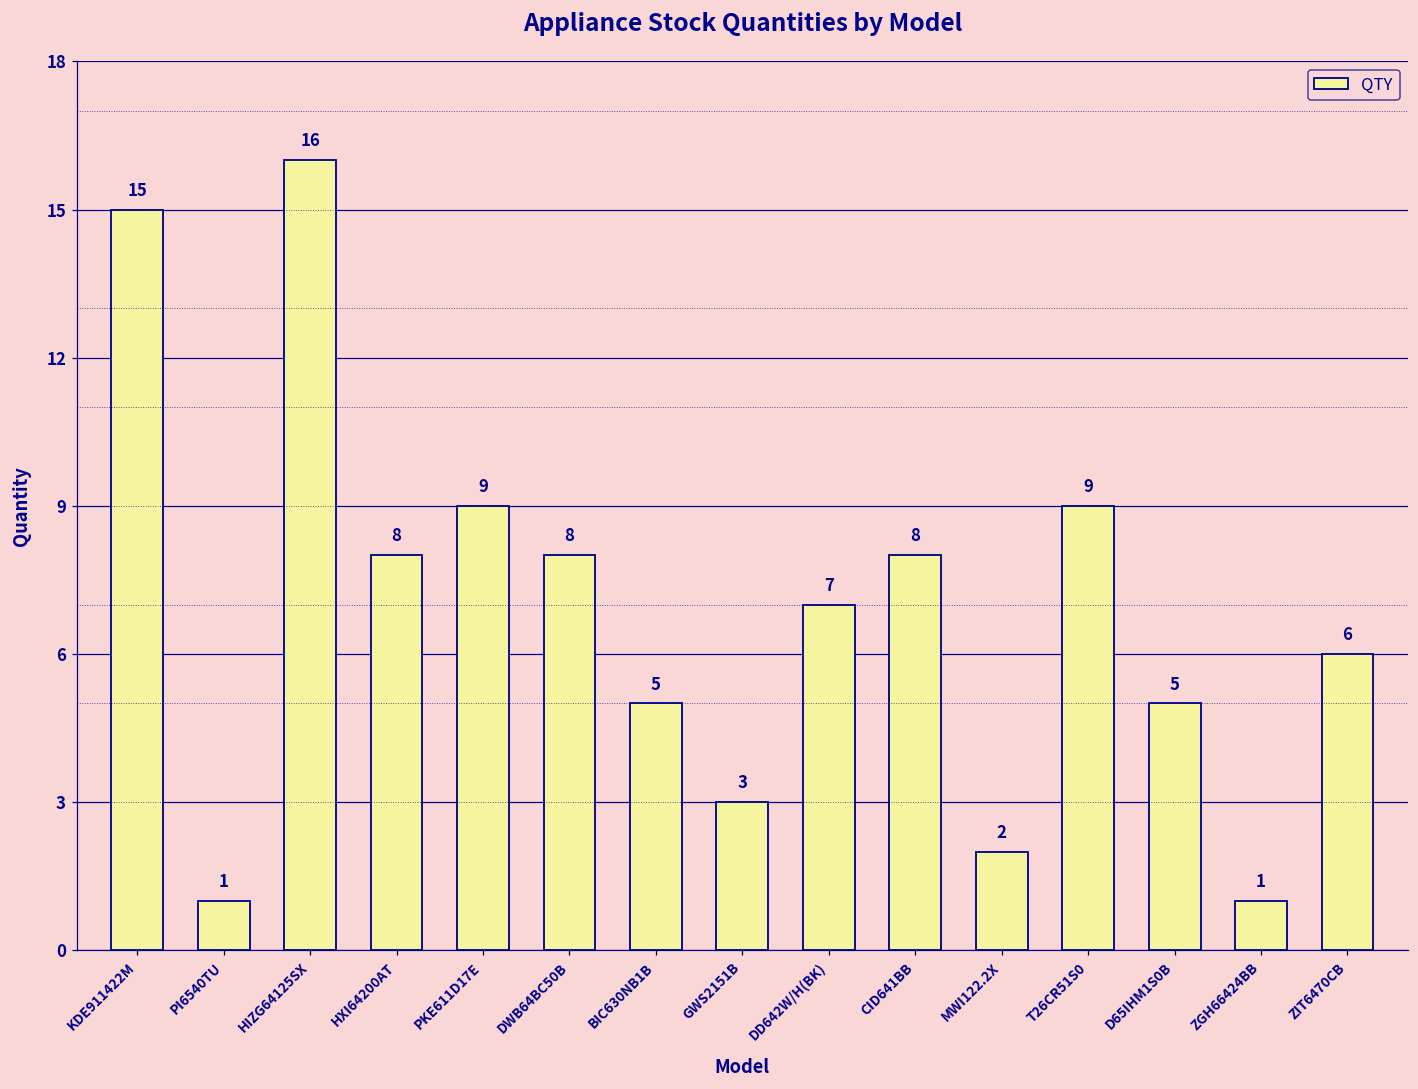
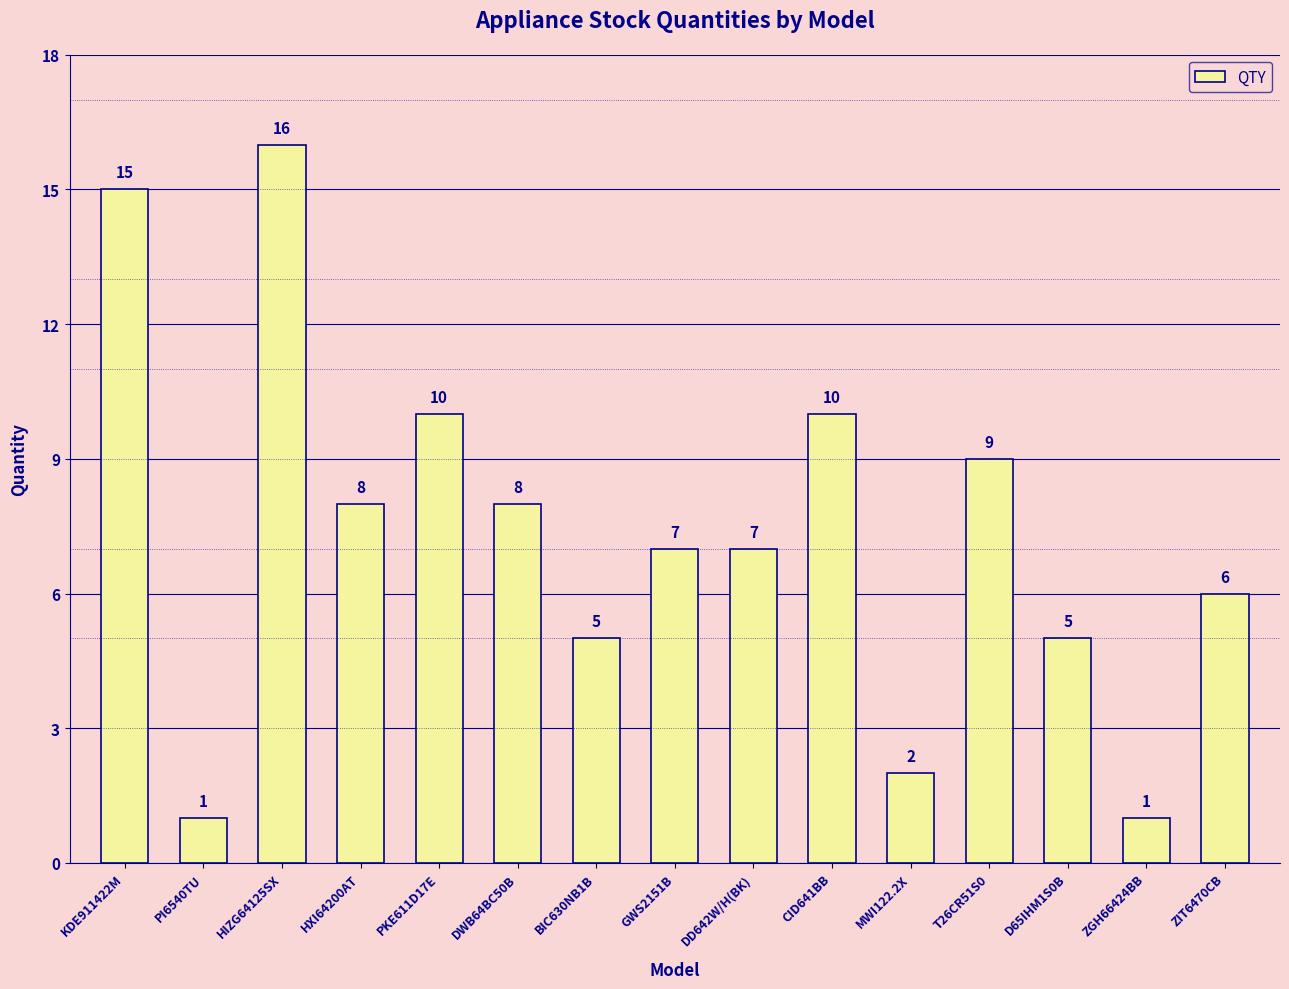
  {
    "KDE911422M": 15,
    "PI6540TU": 1,
    "HIZG64125SX": 16,
    "HXI64200AT": 8,
-   "PKE611D17E": 9,
+   "PKE611D17E": 10,
    "DWB64BC50B": 8,
    "BIC630NB1B": 5,
-   "GWS2151B": 3,
+   "GWS2151B": 7,
    "DD642W/H(BK)": 7,
-   "CID641BB": 8,
+   "CID641BB": 10,
    "MWI122.2X": 2,
    "T26CR51S0": 9,
    "D65IHM1S0B": 5,
    "ZGH66424BB": 1,
    "ZIT6470CB": 6
  }
